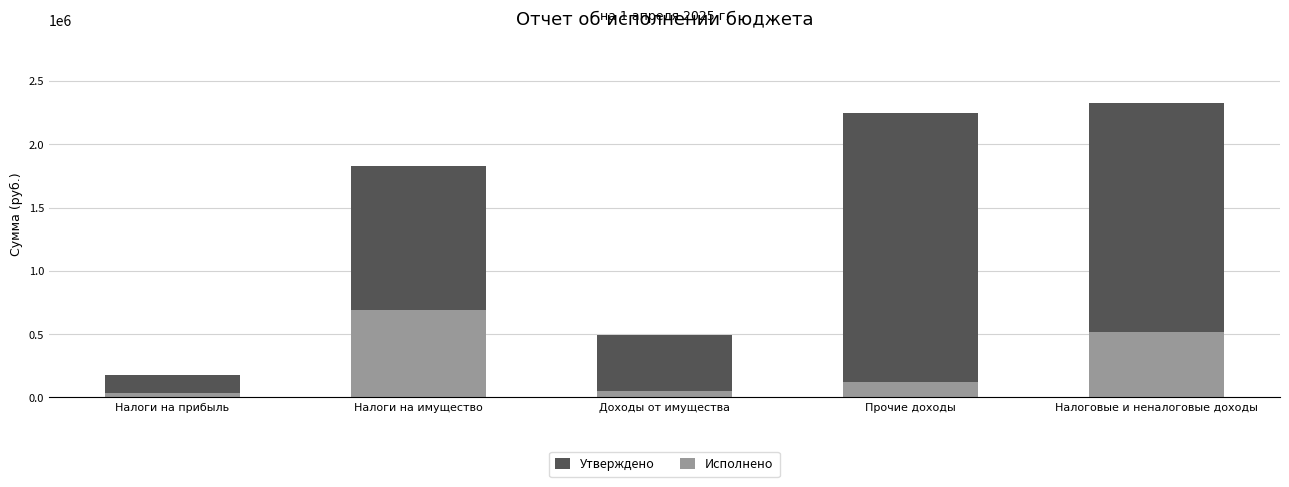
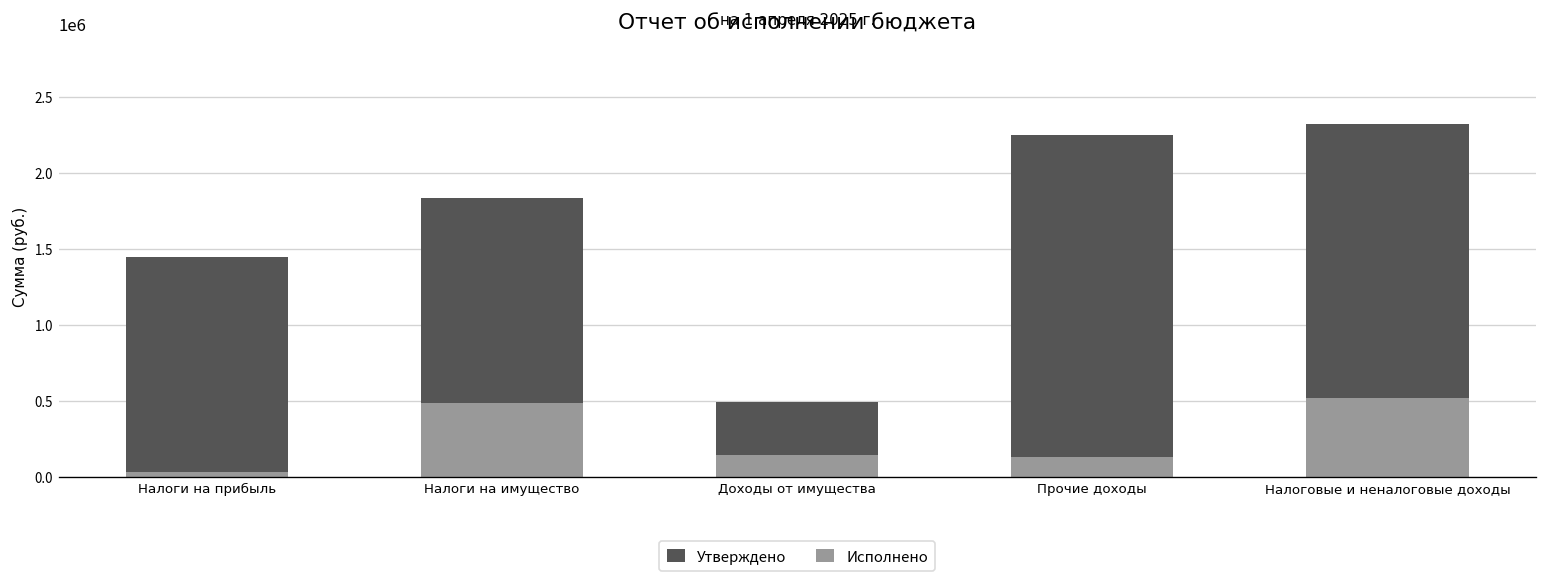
  {
    "Утверждено": {
-     "Налоги на прибыль": 180000,
+     "Налоги на прибыль": 1440000,
      "Налоги на имущество": 1830000,
      "Доходы от имущества": 490000,
      "Прочие доходы": 2250000,
      "Налоговые и неналоговые доходы": 2320000
    },
    "Исполнено": {
-     "Налоги на имущество": 690000,
-     "Доходы от имущества": 50000
+     "Налоги на имущество": 480000,
+     "Доходы от имущества": 140000
    }
  }
